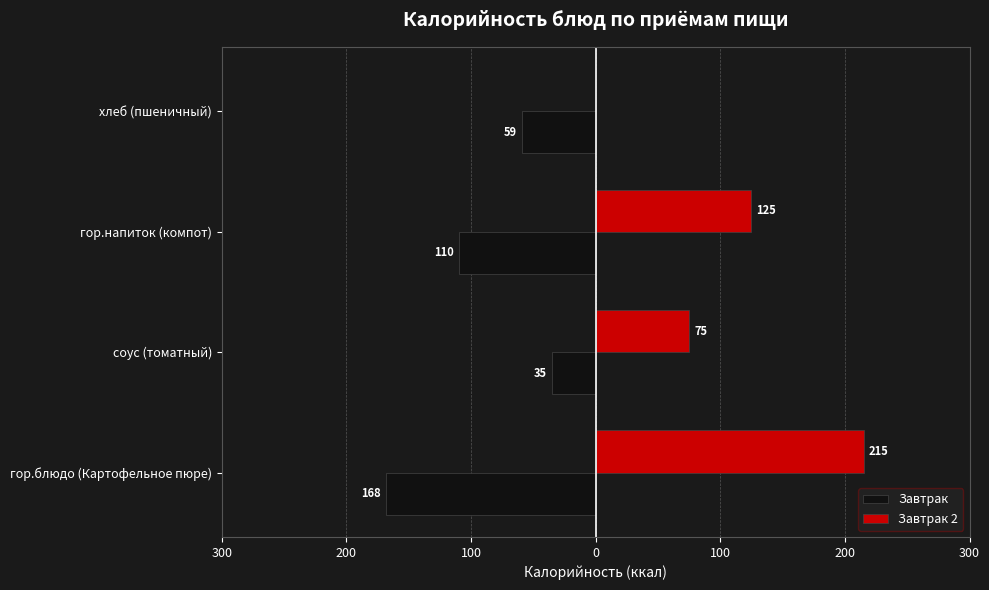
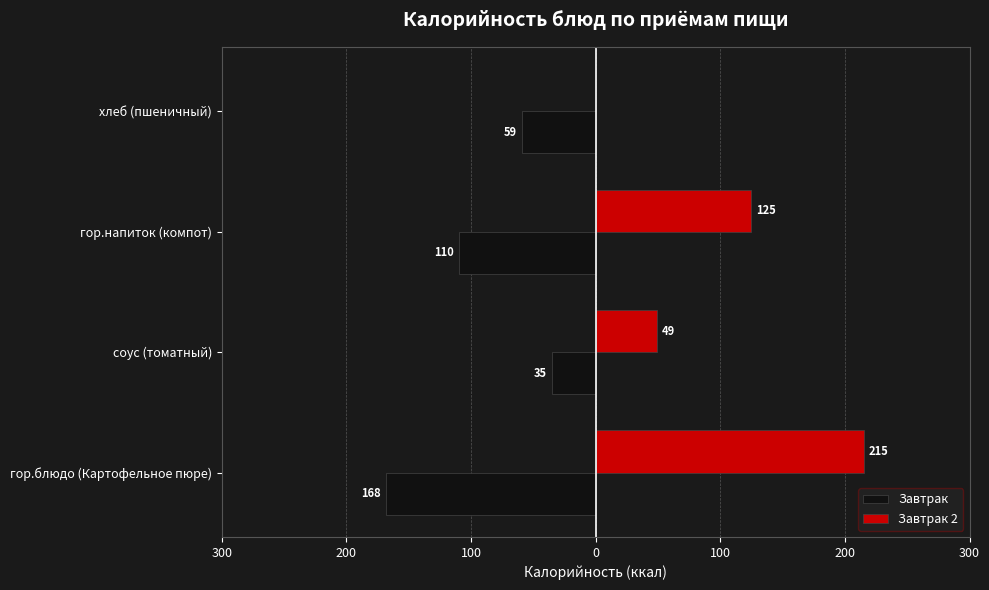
  {
    "Завтрак 2": {
      "гор.напиток (компот)": 125,
-     "соус (томатный)": 75,
+     "соус (томатный)": 49,
      "гор.блюдо (Картофельное пюре)": 215
    }
  }
